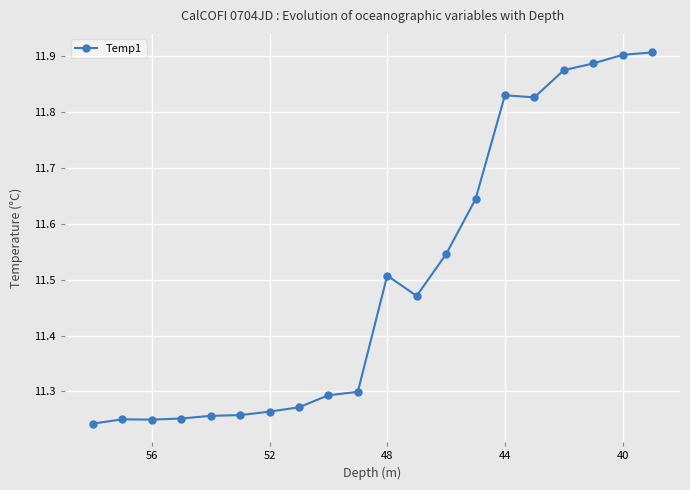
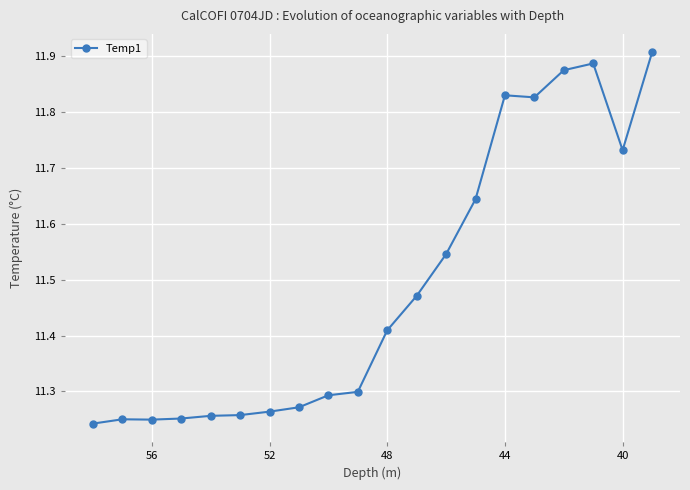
  {
    "56": 11.25,
    "52": 11.26,
-   "48": 11.51,
+   "48": 11.41,
    "44": 11.83,
-   "40": 11.90
+   "40": 11.73
  }
